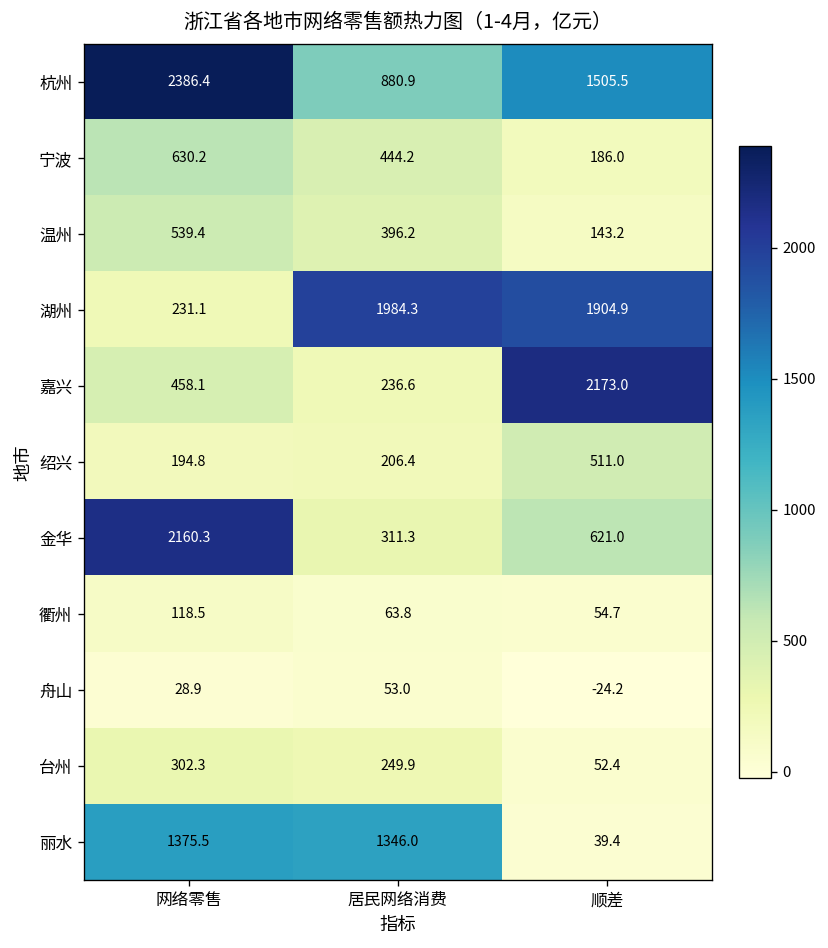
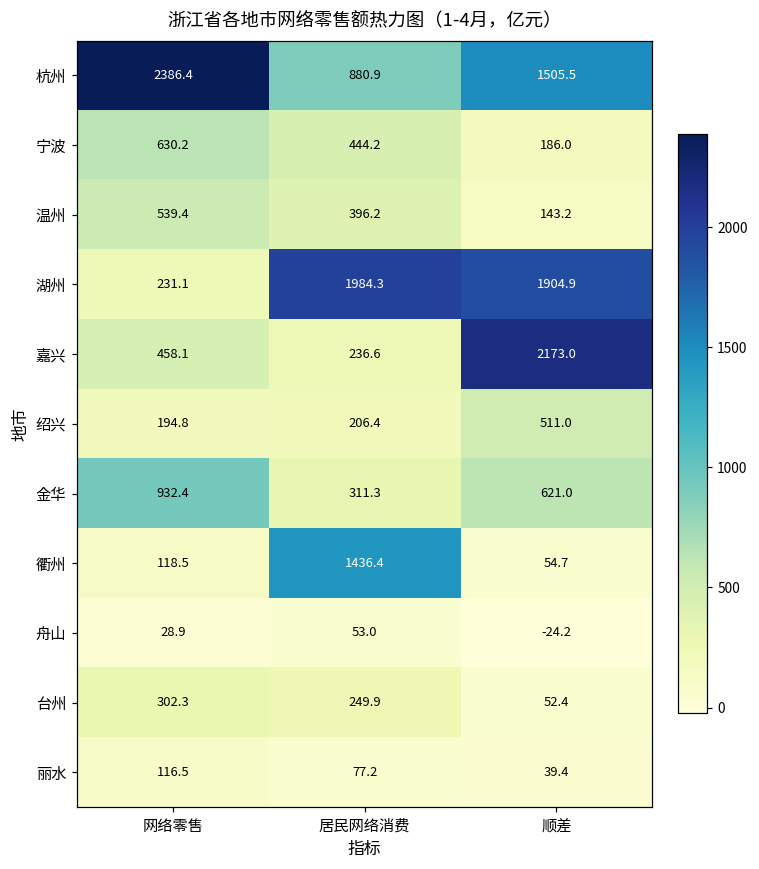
  {
    "杭州": {
      "网络零售": 2386.4,
      "居民网络消费": 880.9,
      "顺差": 1505.5
    },
    "宁波": {
      "网络零售": 630.2,
      "居民网络消费": 444.2,
      "顺差": 186.0
    },
    "温州": {
      "网络零售": 539.4,
      "居民网络消费": 396.2,
      "顺差": 143.2
    },
    "湖州": {
      "网络零售": 231.1,
      "居民网络消费": 1984.3,
      "顺差": 1904.9
    },
    "嘉兴": {
      "网络零售": 458.1,
      "居民网络消费": 236.6,
      "顺差": 2173.0
    },
    "绍兴": {
      "网络零售": 194.8,
      "居民网络消费": 206.4,
      "顺差": 511.0
    },
    "金华": {
-     "网络零售": 2160.3,
+     "网络零售": 932.4,
      "居民网络消费": 311.3,
      "顺差": 621.0
    },
    "衢州": {
      "网络零售": 118.5,
-     "居民网络消费": 63.8,
+     "居民网络消费": 1436.4,
      "顺差": 54.7
    },
    "舟山": {
      "网络零售": 28.9,
      "居民网络消费": 53.0,
      "顺差": -24.2
    },
    "台州": {
      "网络零售": 302.3,
      "居民网络消费": 249.9,
      "顺差": 52.4
    },
    "丽水": {
-     "网络零售": 1375.5,
-     "居民网络消费": 1346.0,
+     "网络零售": 116.5,
+     "居民网络消费": 77.2,
      "顺差": 39.4
    }
  }
